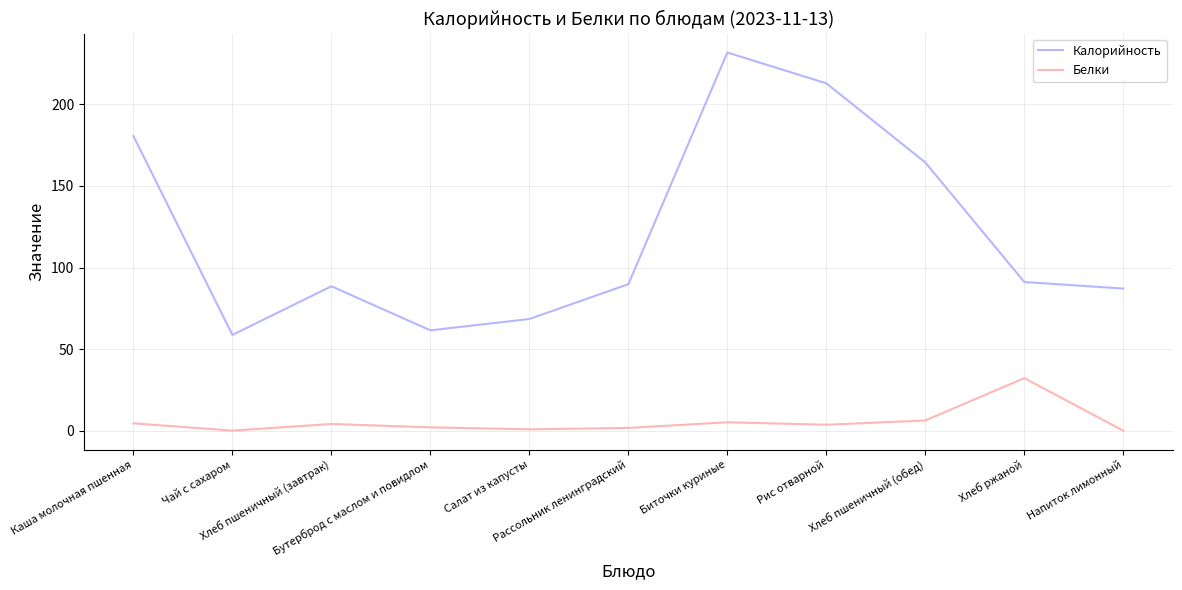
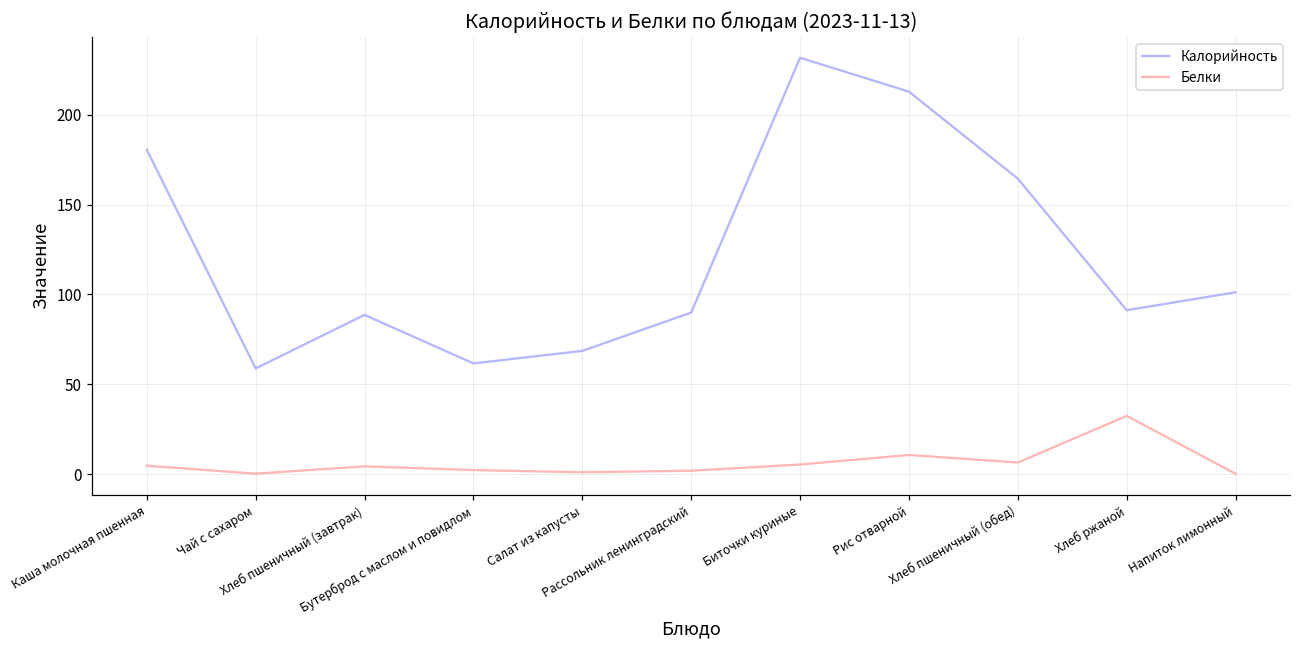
  {
    "Калорийность": {
      "Каша молочная пшенная": 181,
      "Чай с сахаром": 59,
      "Хлеб пшеничный (завтрак)": 89,
      "Бутерброд с маслом и повидлом": 62,
      "Салат из капусты": 69,
      "Рассольник ленинградский": 90,
      "Биточки куриные": 232,
      "Рис отварной": 213,
      "Хлеб пшеничный (обед)": 164,
      "Хлеб ржаной": 91,
-     "Напиток лимонный": 87
+     "Напиток лимонный": 101
    },
    "Белки": {
      "Каша молочная пшенная": 5,
      "Чай с сахаром": 0,
      "Хлеб пшеничный (завтрак)": 4,
      "Бутерброд с маслом и повидлом": 2,
      "Салат из капусты": 1,
      "Рассольник ленинградский": 2,
      "Биточки куриные": 5,
-     "Рис отварной": 4,
+     "Рис отварной": 11,
      "Хлеб пшеничный (обед)": 6,
      "Хлеб ржаной": 32,
      "Напиток лимонный": 0
    }
  }
